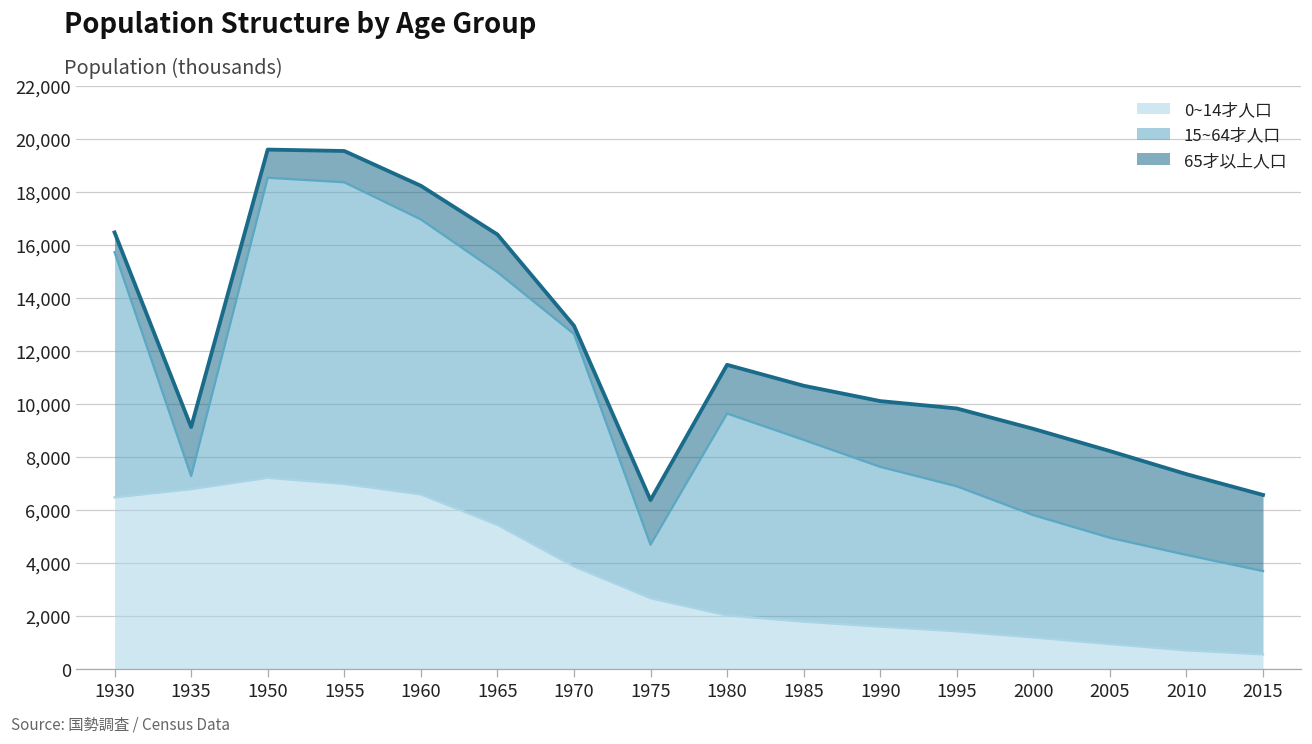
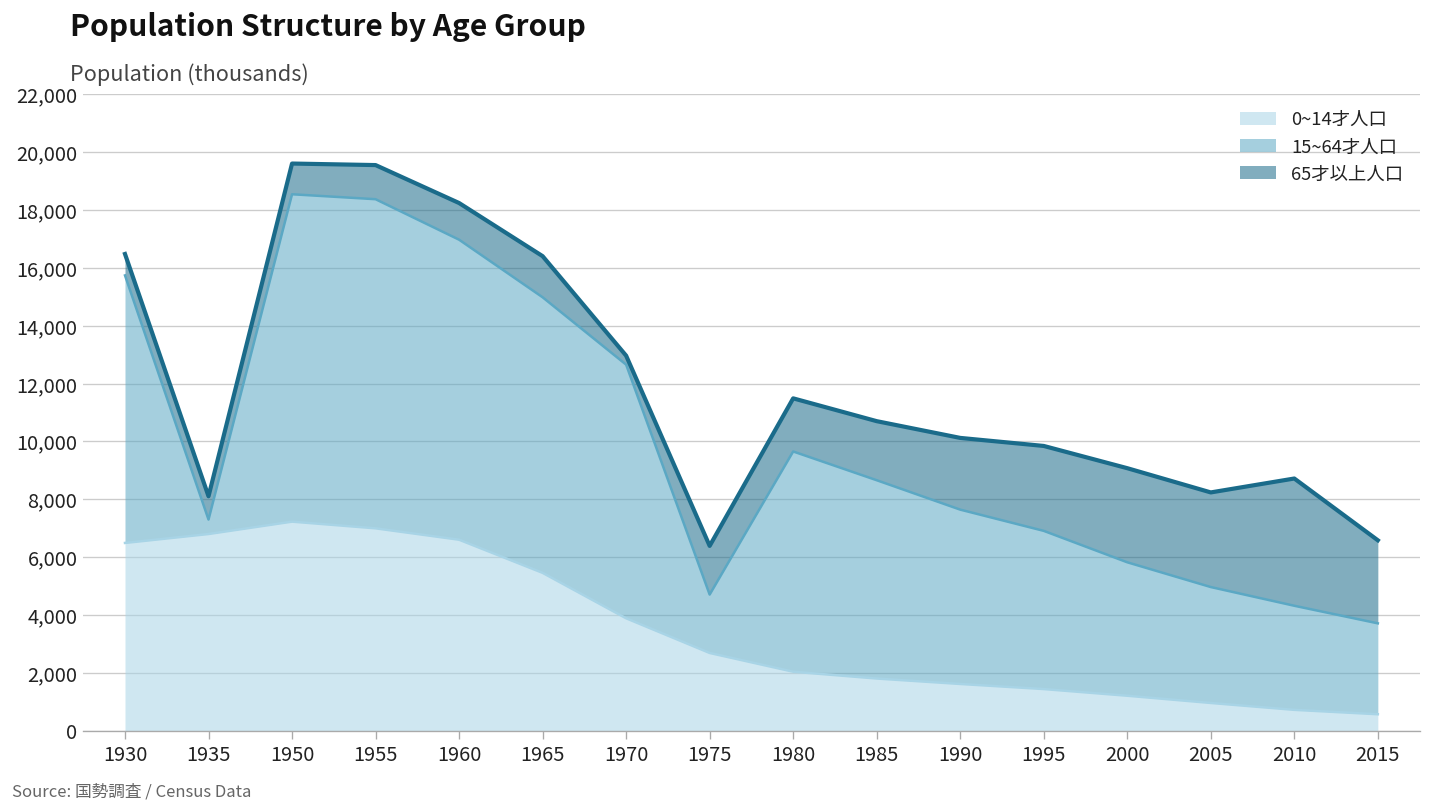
  {
    "0~14才人口": {
      "1930": "6,500",
      "1935": "6,800",
      "1950": "7,200",
      "1955": "7,000",
      "1960": "6,600",
      "1965": "5,500",
      "1970": "3,900",
      "1975": "2,700",
      "1980": "2,000",
      "1985": "1,800",
      "1990": "1,600",
      "1995": "1,400",
      "2000": "1,200",
      "2005": "1,000",
      "2010": "700",
      "2015": "600"
    },
    "15~64才人口": {
      "1930": "9,300",
      "1935": "500",
      "1950": "11,300",
      "1955": "11,400",
      "1960": "10,400",
      "1965": "9,500",
      "1970": "8,800",
      "1975": "2,000",
      "1980": "7,600",
      "1985": "6,900",
      "1990": "6,000",
      "1995": "5,500",
      "2000": "4,600",
      "2005": "4,000",
      "2010": "3,600",
      "2015": "3,100"
    },
    "65才以上人口": {
      "1930": "700",
-     "1935": "1,800",
+     "1935": "800",
      "1950": "1,100",
      "1955": "1,200",
      "1960": "1,300",
      "1965": "1,400",
      "1970": "300",
      "1975": "1,700",
      "1980": "1,800",
      "1985": "2,000",
      "1990": "2,500",
      "1995": "2,900",
      "2000": "3,300",
      "2005": "3,300",
-     "2010": "3,000",
+     "2010": "4,400",
      "2015": "2,900"
    }
  }
